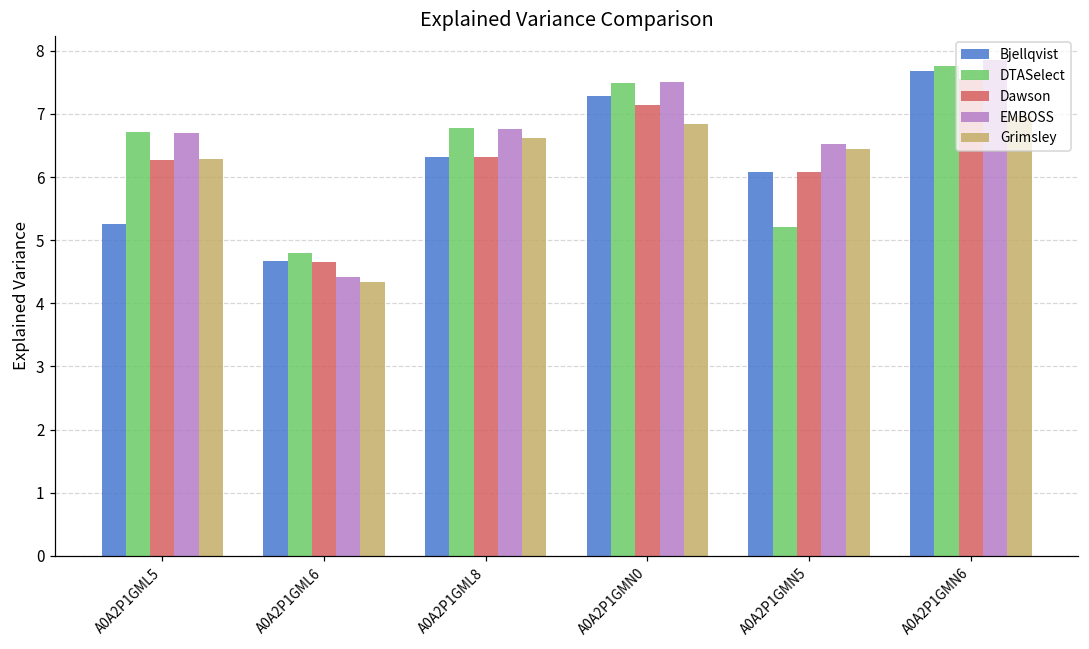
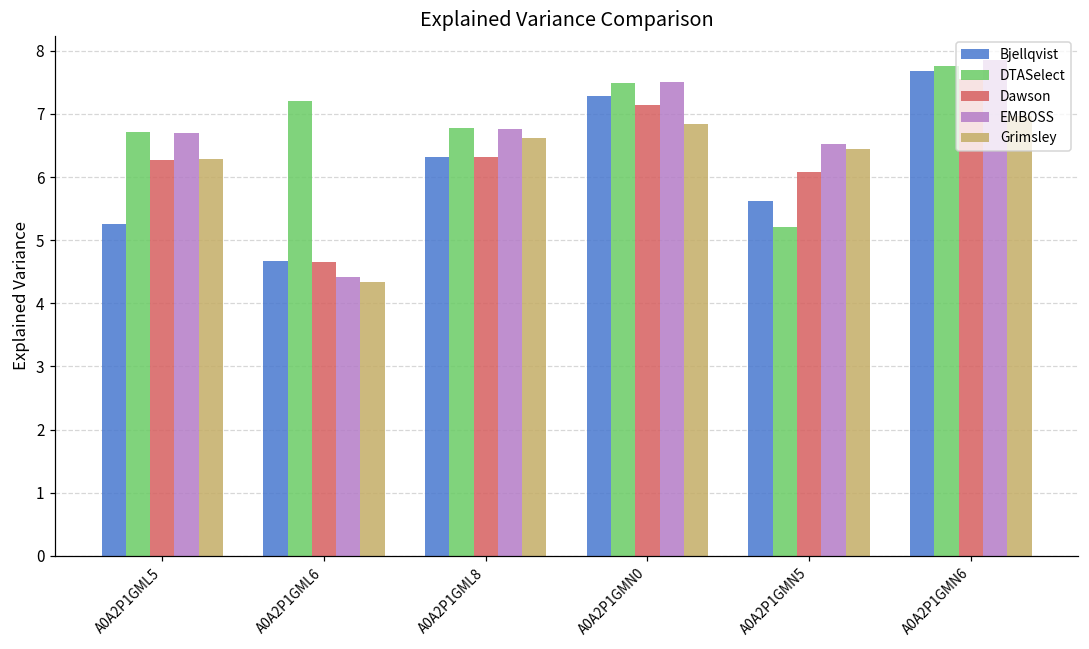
  {
    "Bjellqvist": {
      "A0A2P1GML5": 5.3,
      "A0A2P1GML6": 4.7,
      "A0A2P1GML8": 6.3,
      "A0A2P1GMN0": 7.3,
-     "A0A2P1GMN5": 6.1,
+     "A0A2P1GMN5": 5.6,
      "A0A2P1GMN6": 7.7
    },
    "DTASelect": {
      "A0A2P1GML5": 6.7,
-     "A0A2P1GML6": 4.8,
+     "A0A2P1GML6": 7.2,
      "A0A2P1GML8": 6.8,
      "A0A2P1GMN0": 7.5,
      "A0A2P1GMN5": 5.2,
      "A0A2P1GMN6": 7.8
    },
    "Dawson": {
      "A0A2P1GML5": 6.3,
      "A0A2P1GML6": 4.7,
      "A0A2P1GML8": 6.3,
      "A0A2P1GMN0": 7.1,
      "A0A2P1GMN5": 6.1
    },
    "EMBOSS": {
      "A0A2P1GML5": 6.7,
      "A0A2P1GML6": 4.4,
      "A0A2P1GML8": 6.8,
      "A0A2P1GMN0": 7.5,
      "A0A2P1GMN5": 6.5
    },
    "Grimsley": {
      "A0A2P1GML5": 6.3,
      "A0A2P1GML6": 4.3,
      "A0A2P1GML8": 6.6,
      "A0A2P1GMN0": 6.8,
      "A0A2P1GMN5": 6.4
    }
  }
